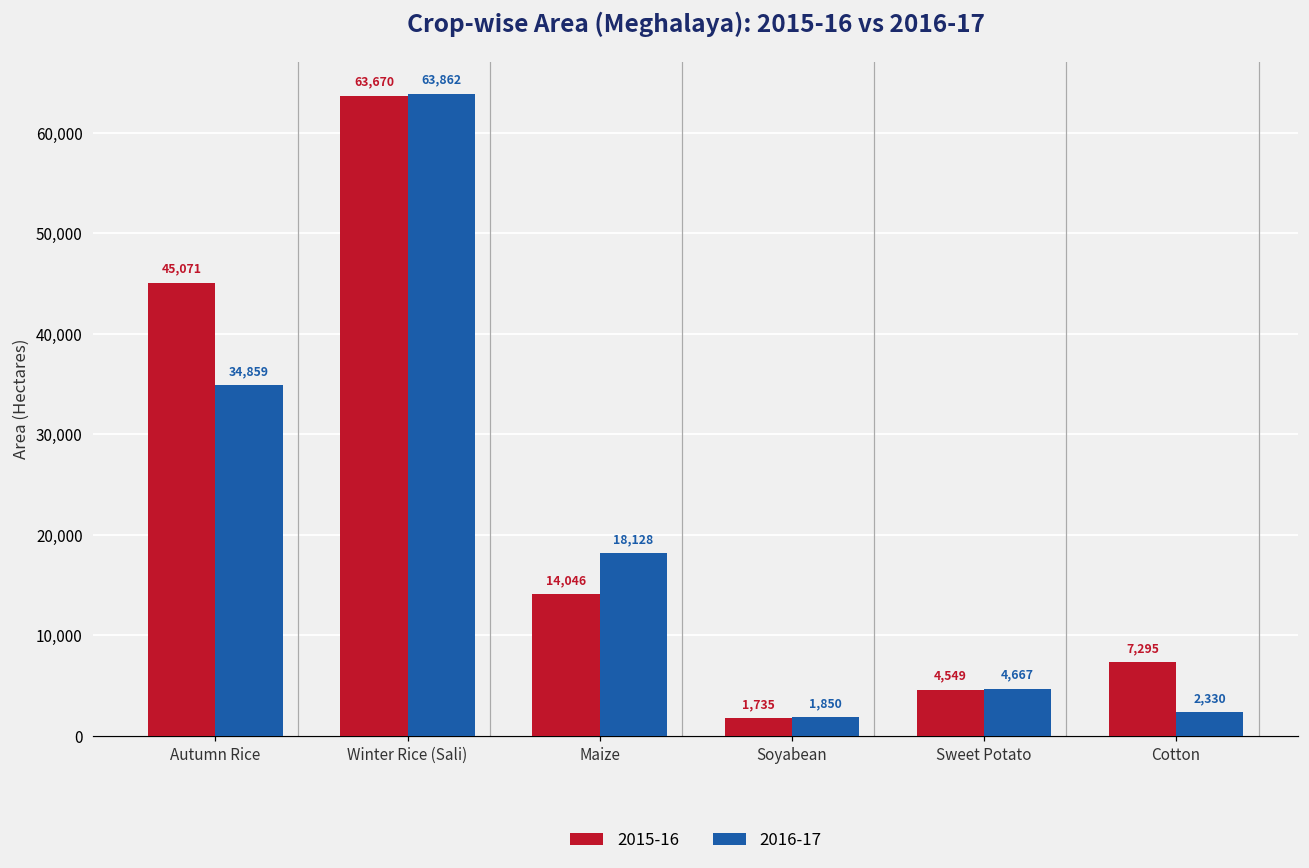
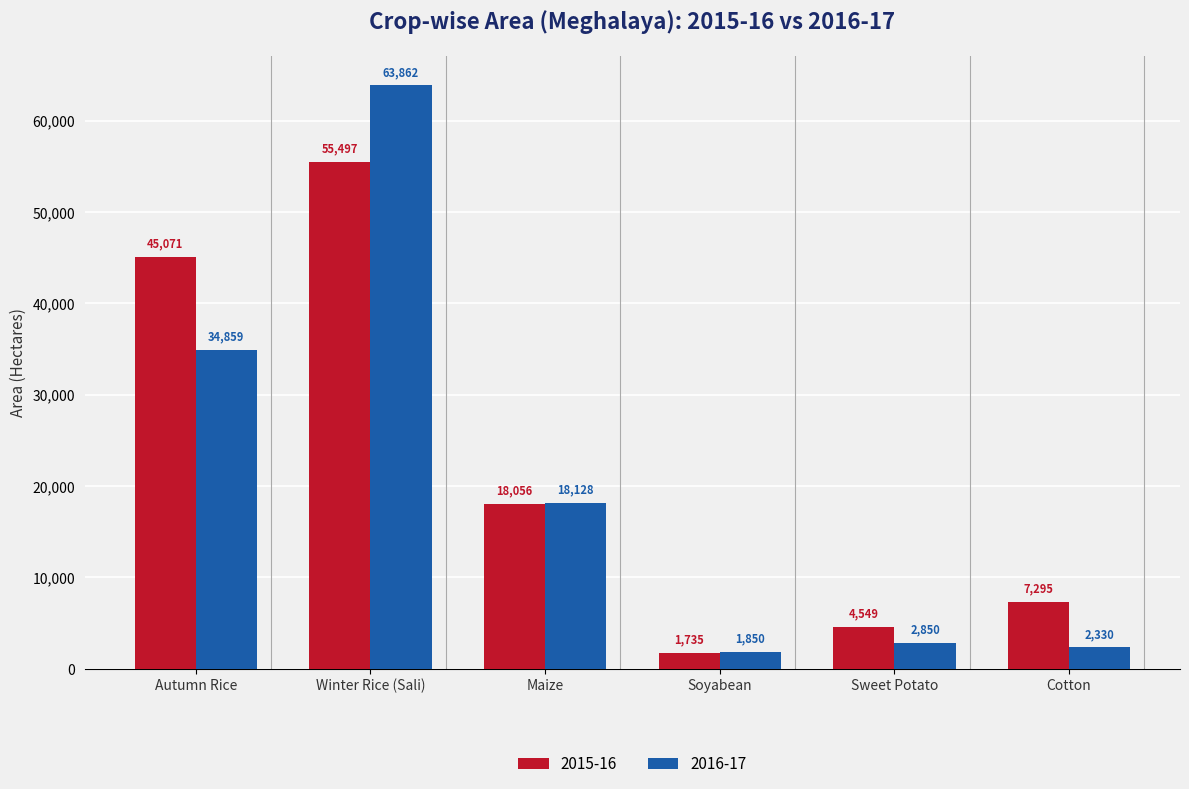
  {
    "2015-16": {
      "Autumn Rice": "45,071",
-     "Winter Rice (Sali)": "63,670",
-     "Maize": "14,046",
+     "Winter Rice (Sali)": "55,497",
+     "Maize": "18,056",
      "Soyabean": "1,735",
      "Sweet Potato": "4,549",
      "Cotton": "7,295"
    },
    "2016-17": {
      "Autumn Rice": "34,859",
      "Winter Rice (Sali)": "63,862",
      "Maize": "18,128",
      "Soyabean": "1,850",
-     "Sweet Potato": "4,667",
+     "Sweet Potato": "2,850",
      "Cotton": "2,330"
    }
  }
